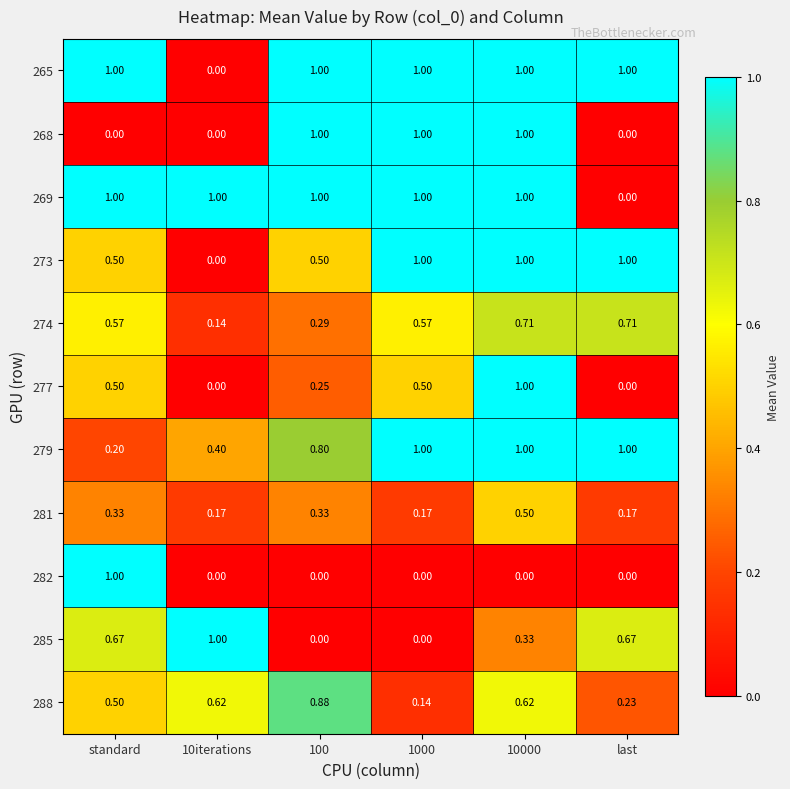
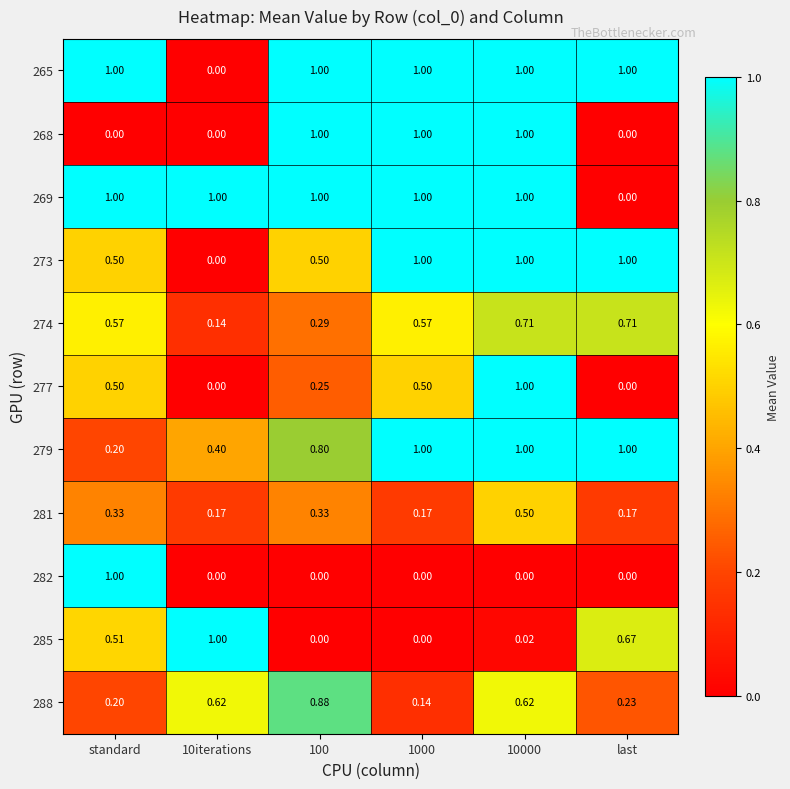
  {
    "265": {
      "standard": 1.00,
      "10iterations": 0.00,
      "100": 1.00,
      "1000": 1.00,
      "10000": 1.00,
      "last": 1.00
    },
    "268": {
      "standard": 0.00,
      "10iterations": 0.00,
      "100": 1.00,
      "1000": 1.00,
      "10000": 1.00,
      "last": 0.00
    },
    "269": {
      "standard": 1.00,
      "10iterations": 1.00,
      "100": 1.00,
      "1000": 1.00,
      "10000": 1.00,
      "last": 0.00
    },
    "273": {
      "standard": 0.50,
      "10iterations": 0.00,
      "100": 0.50,
      "1000": 1.00,
      "10000": 1.00,
      "last": 1.00
    },
    "274": {
      "standard": 0.57,
      "10iterations": 0.14,
      "100": 0.29,
      "1000": 0.57,
      "10000": 0.71,
      "last": 0.71
    },
    "277": {
      "standard": 0.50,
      "10iterations": 0.00,
      "100": 0.25,
      "1000": 0.50,
      "10000": 1.00,
      "last": 0.00
    },
    "279": {
      "standard": 0.20,
      "10iterations": 0.40,
      "100": 0.80,
      "1000": 1.00,
      "10000": 1.00,
      "last": 1.00
    },
    "281": {
      "standard": 0.33,
      "10iterations": 0.17,
      "100": 0.33,
      "1000": 0.17,
      "10000": 0.50,
      "last": 0.17
    },
    "282": {
      "standard": 1.00,
      "10iterations": 0.00,
      "100": 0.00,
      "1000": 0.00,
      "10000": 0.00,
      "last": 0.00
    },
    "285": {
-     "standard": 0.67,
+     "standard": 0.51,
      "10iterations": 1.00,
      "100": 0.00,
      "1000": 0.00,
-     "10000": 0.33,
+     "10000": 0.02,
      "last": 0.67
    },
    "288": {
-     "standard": 0.50,
+     "standard": 0.20,
      "10iterations": 0.62,
      "100": 0.88,
      "1000": 0.14,
      "10000": 0.62,
      "last": 0.23
    }
  }
